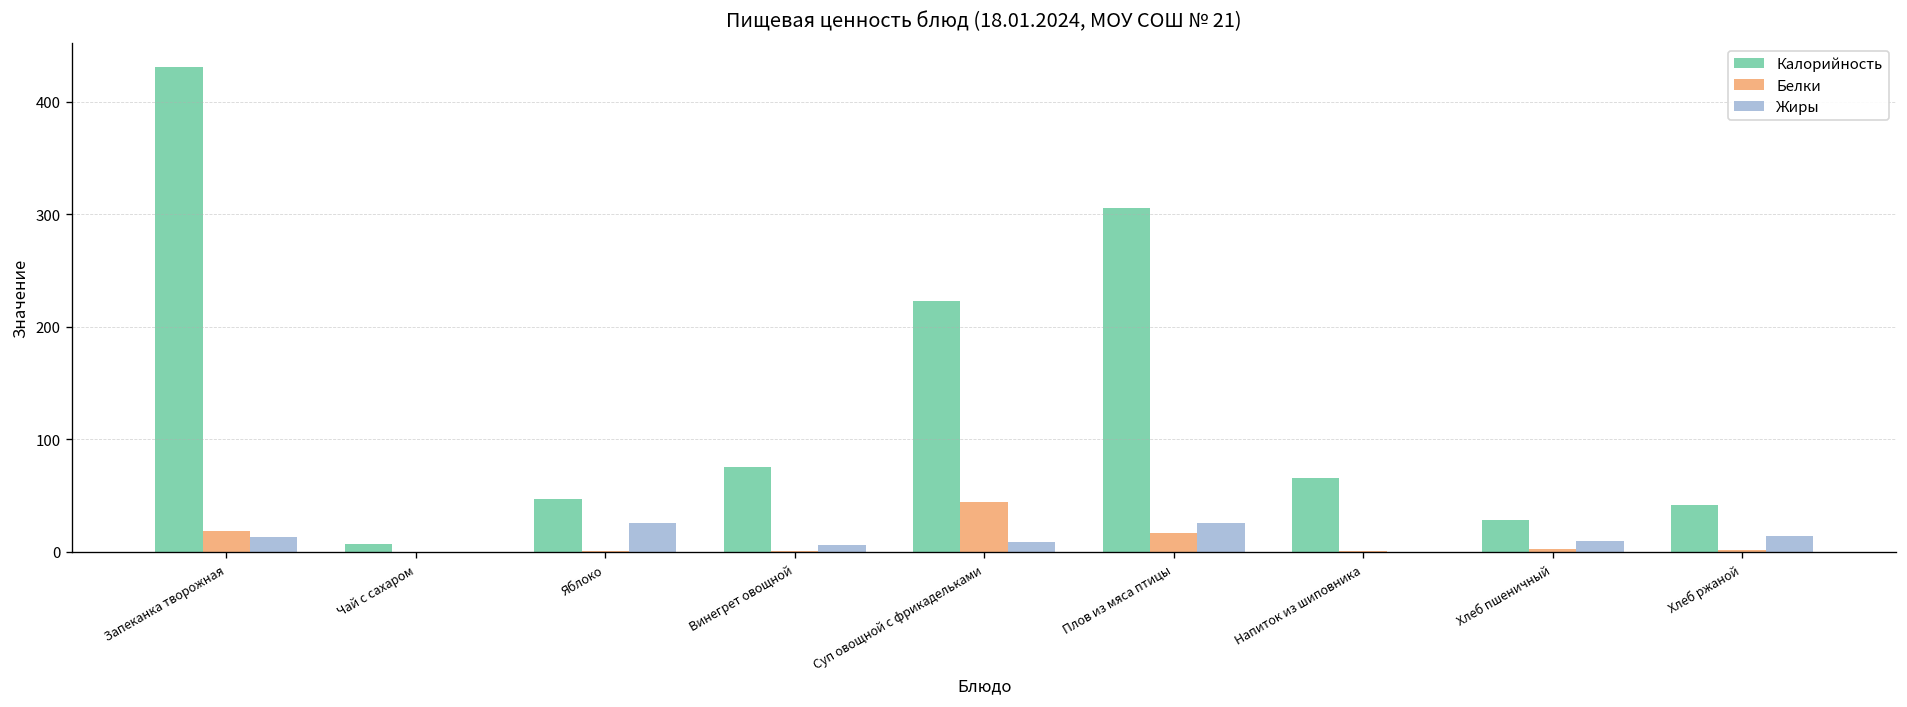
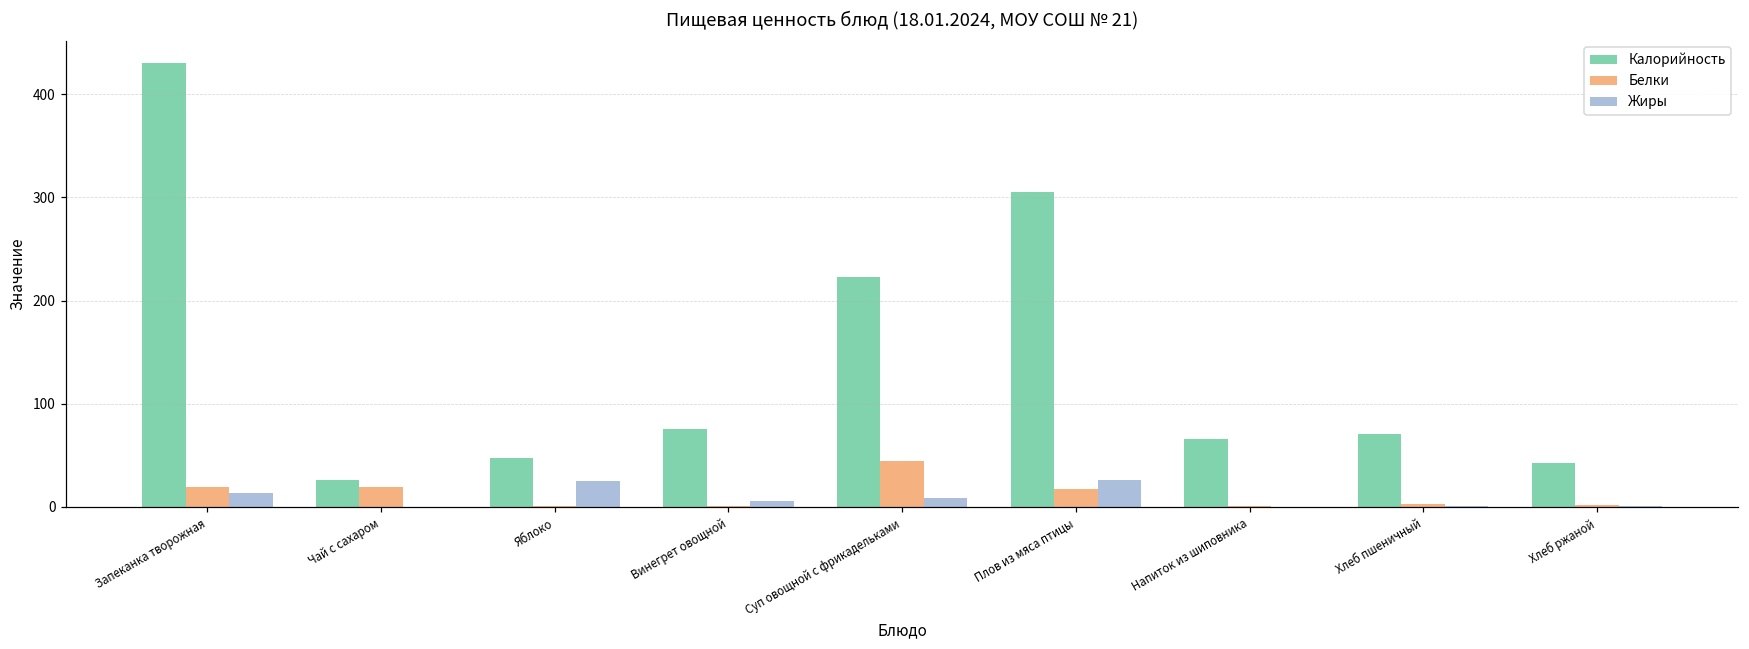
  {
    "Калорийность": {
      "Запеканка творожная": 430,
-     "Чай с сахаром": 10,
+     "Чай с сахаром": 30,
      "Яблоко": 50,
      "Винегрет овощной": 80,
      "Суп овощной с фрикадельками": 220,
      "Плов из мяса птицы": 310,
      "Напиток из шиповника": 70,
-     "Хлеб пшеничный": 30,
+     "Хлеб пшеничный": 70,
      "Хлеб ржаной": 40
    },
    "Белки": {
      "Запеканка творожная": 20,
-     "Чай с сахаром": 0,
+     "Чай с сахаром": 20,
      "Суп овощной с фрикадельками": 40,
      "Плов из мяса птицы": 20
    },
    "Жиры": {
      "Запеканка творожная": 10,
      "Яблоко": 30,
      "Винегрет овощной": 10,
      "Суп овощной с фрикадельками": 10,
      "Плов из мяса птицы": 30,
-     "Хлеб пшеничный": 10,
-     "Хлеб ржаной": 10
+     "Хлеб пшеничный": 0,
+     "Хлеб ржаной": 0
    }
  }
